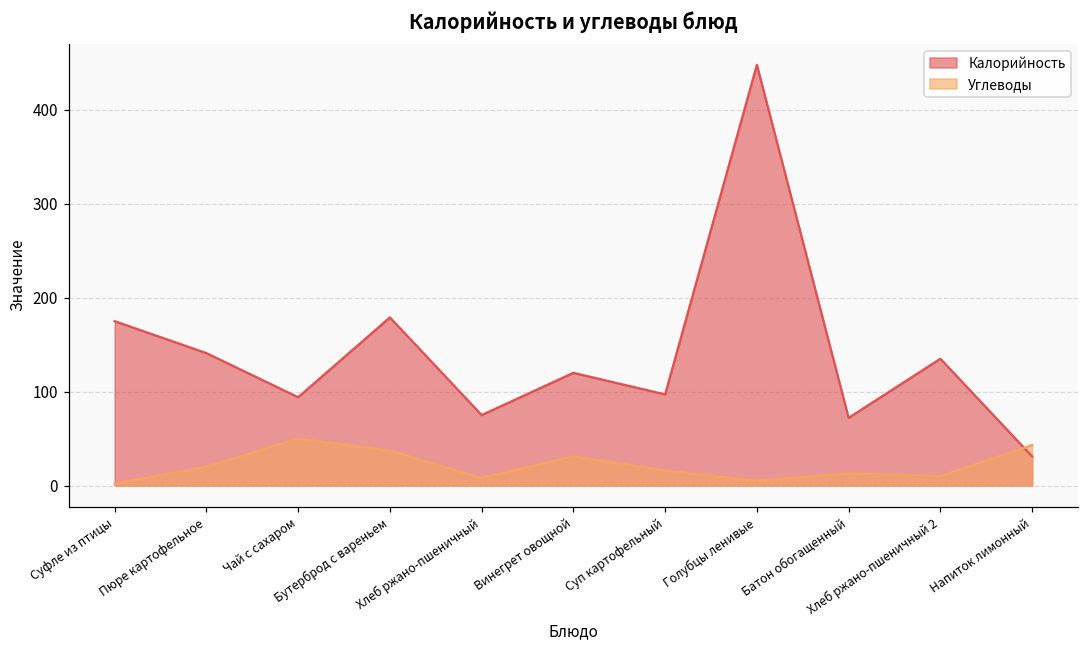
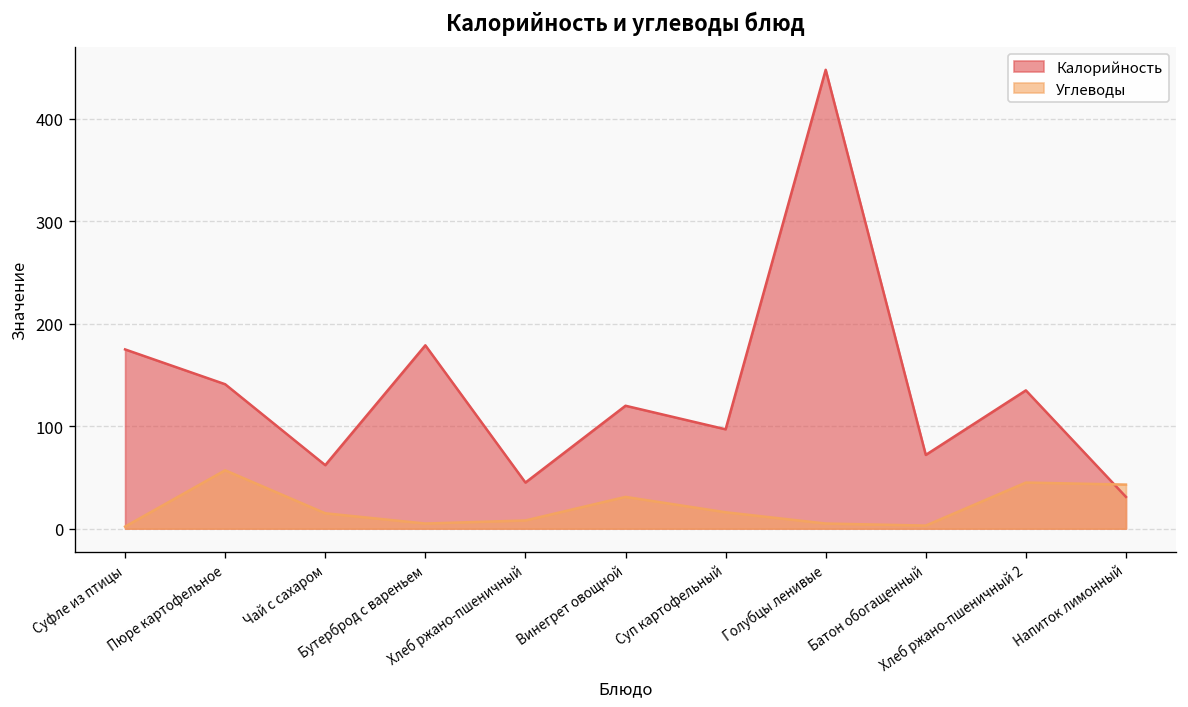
  {
    "Калорийность": {
      "Суфле из птицы": 180,
      "Пюре картофельное": 140,
-     "Чай с сахаром": 90,
+     "Чай с сахаром": 60,
      "Бутерброд с вареньем": 180,
-     "Хлеб ржано-пшеничный": 80,
+     "Хлеб ржано-пшеничный": 50,
      "Винегрет овощной": 120,
      "Суп картофельный": 100,
      "Голубцы ленивые": 450,
      "Батон обогащенный": 70,
      "Хлеб ржано-пшеничный 2": 140,
      "Напиток лимонный": 30
    },
    "Углеводы": {
      "Суфле из птицы": 0,
-     "Пюре картофельное": 20,
-     "Чай с сахаром": 50,
-     "Бутерброд с вареньем": 40,
+     "Пюре картофельное": 60,
+     "Чай с сахаром": 20,
+     "Бутерброд с вареньем": 10,
      "Хлеб ржано-пшеничный": 10,
      "Винегрет овощной": 30,
      "Суп картофельный": 20,
      "Голубцы ленивые": 10,
-     "Батон обогащенный": 10,
-     "Хлеб ржано-пшеничный 2": 10,
+     "Батон обогащенный": 0,
+     "Хлеб ржано-пшеничный 2": 50,
      "Напиток лимонный": 40
    }
  }
